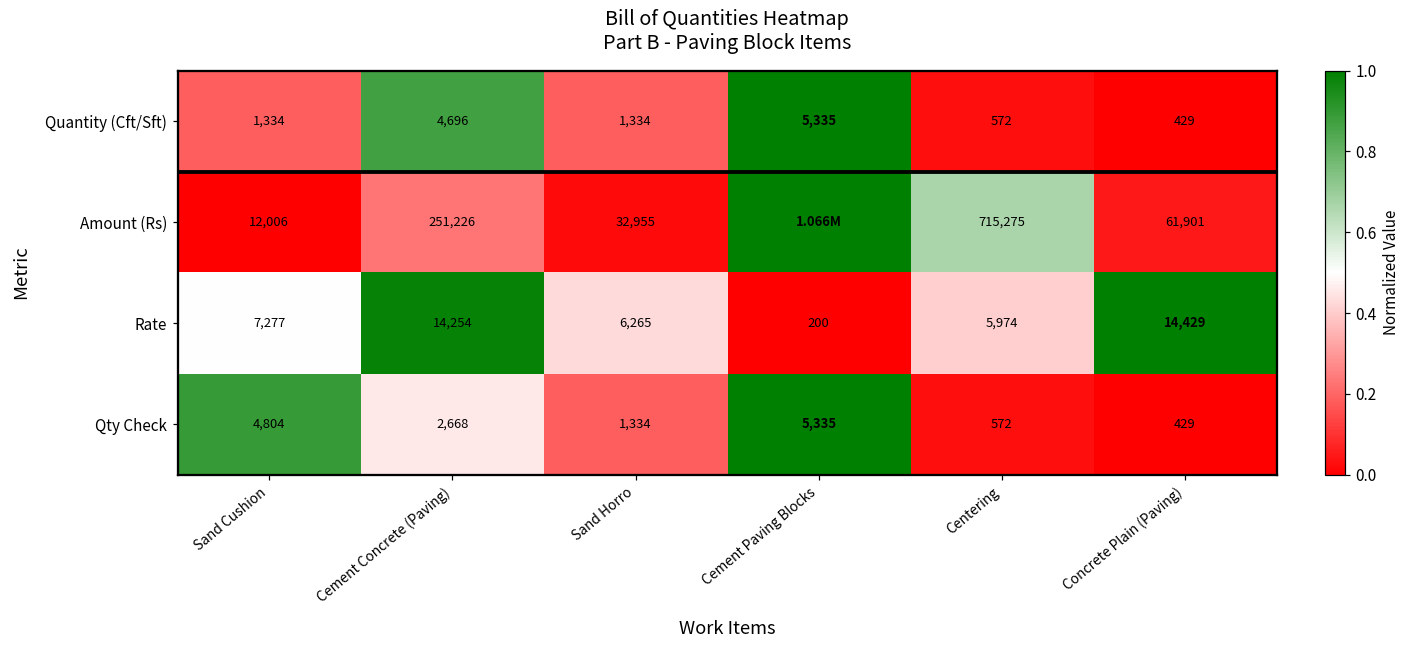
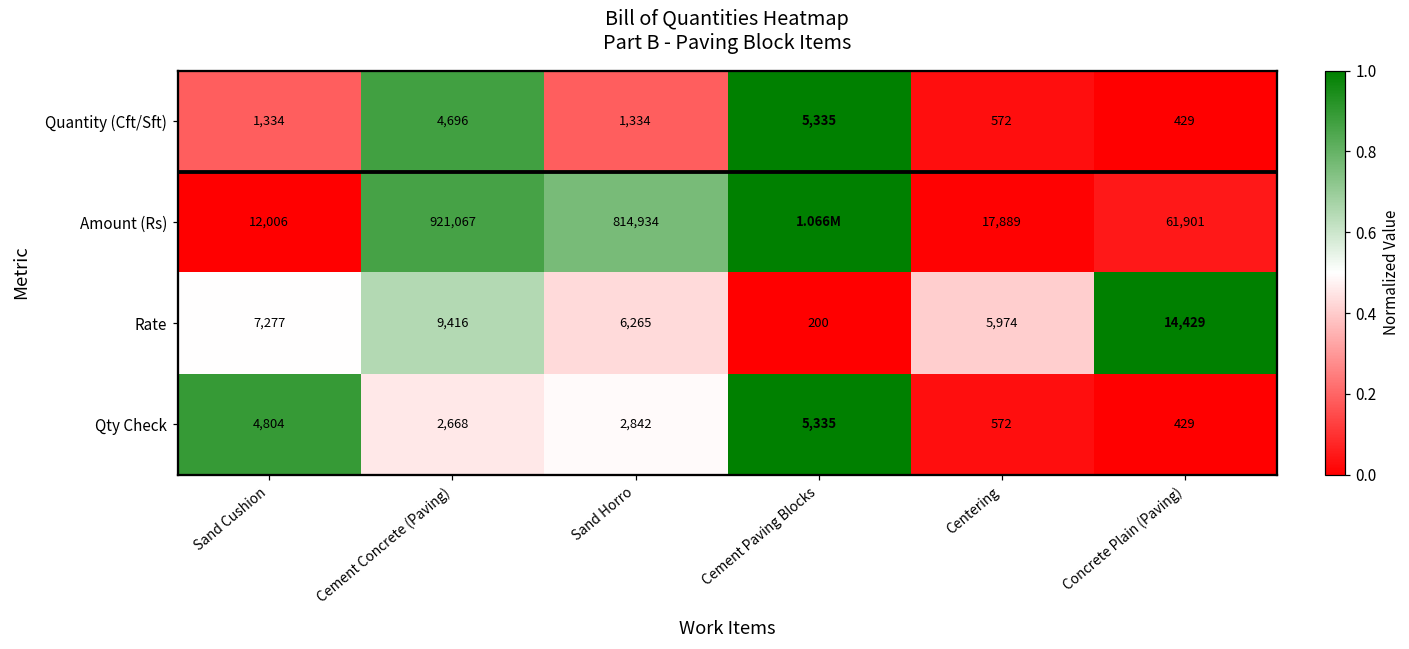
  {
    "Quantity (Cft/Sft)": {
      "Sand Cushion": "1,334",
      "Cement Concrete (Paving)": "4,696",
      "Sand Horro": "1,334",
      "Cement Paving Blocks": "5,335",
      "Centering": "572",
      "Concrete Plain (Paving)": "429"
    },
    "Amount (Rs)": {
      "Sand Cushion": "12,006",
-     "Cement Concrete (Paving)": "251,226",
-     "Sand Horro": "32,955",
+     "Cement Concrete (Paving)": "921,067",
+     "Sand Horro": "814,934",
      "Cement Paving Blocks": "1.066M",
-     "Centering": "715,275",
+     "Centering": "17,889",
      "Concrete Plain (Paving)": "61,901"
    },
    "Rate": {
      "Sand Cushion": "7,277",
-     "Cement Concrete (Paving)": "14,254",
+     "Cement Concrete (Paving)": "9,416",
      "Sand Horro": "6,265",
      "Cement Paving Blocks": "200",
      "Centering": "5,974",
      "Concrete Plain (Paving)": "14,429"
    },
    "Qty Check": {
      "Sand Cushion": "4,804",
      "Cement Concrete (Paving)": "2,668",
-     "Sand Horro": "1,334",
+     "Sand Horro": "2,842",
      "Cement Paving Blocks": "5,335",
      "Centering": "572",
      "Concrete Plain (Paving)": "429"
    }
  }
